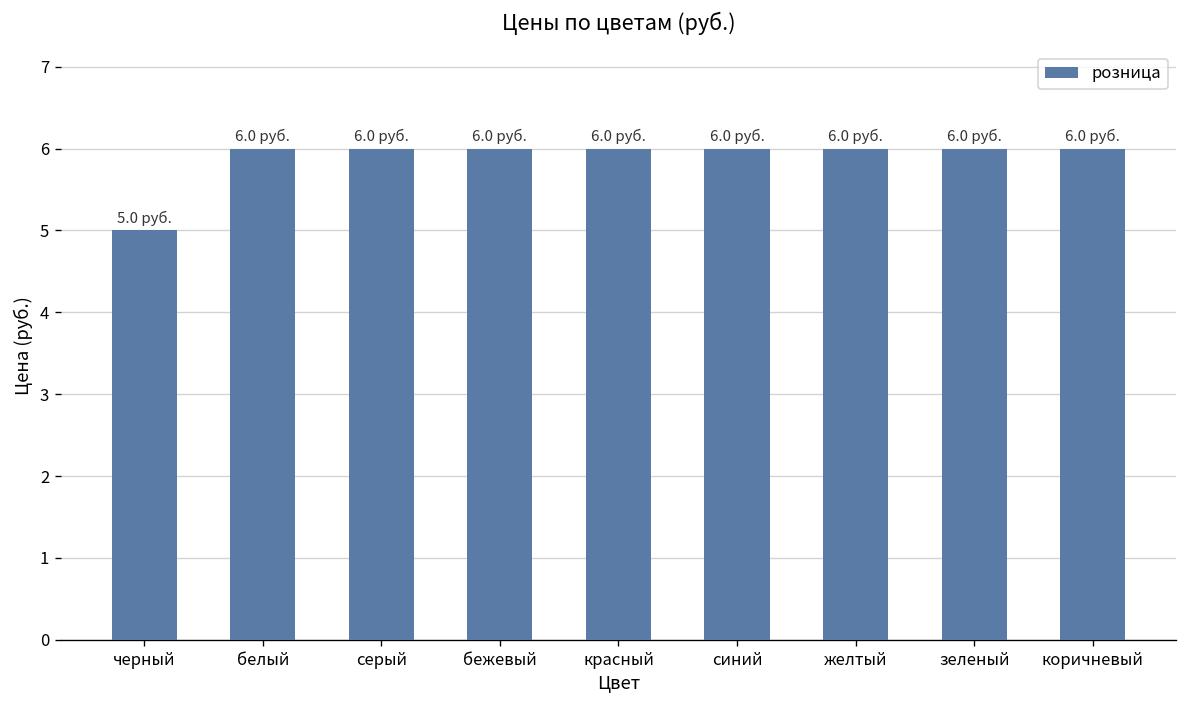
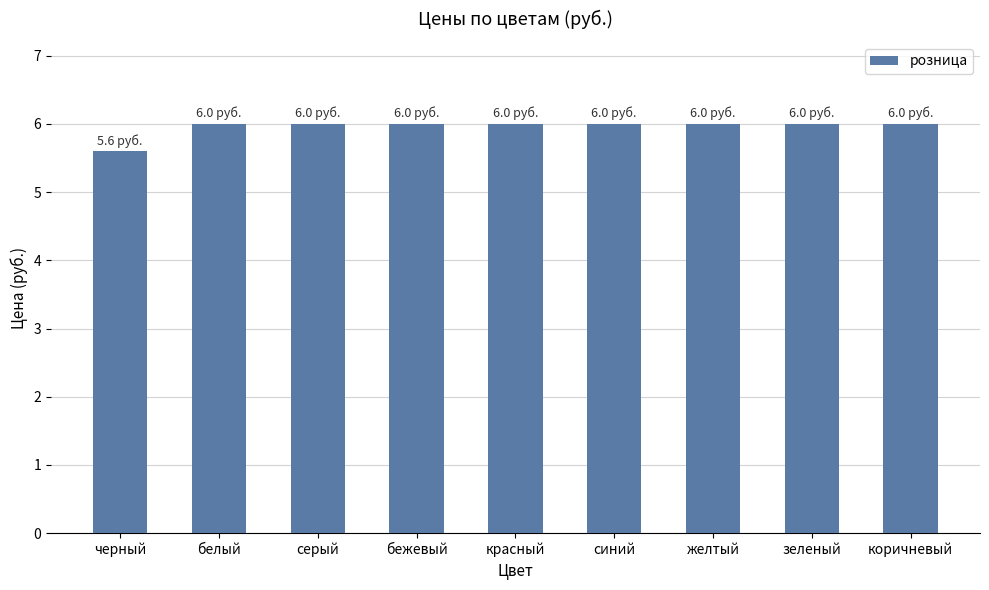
  {
-   "черный": 5.0,
+   "черный": 5.6,
    "белый": 6.0,
    "серый": 6.0,
    "бежевый": 6.0,
    "красный": 6.0,
    "синий": 6.0,
    "желтый": 6.0,
    "зеленый": 6.0,
    "коричневый": 6.0
  }
